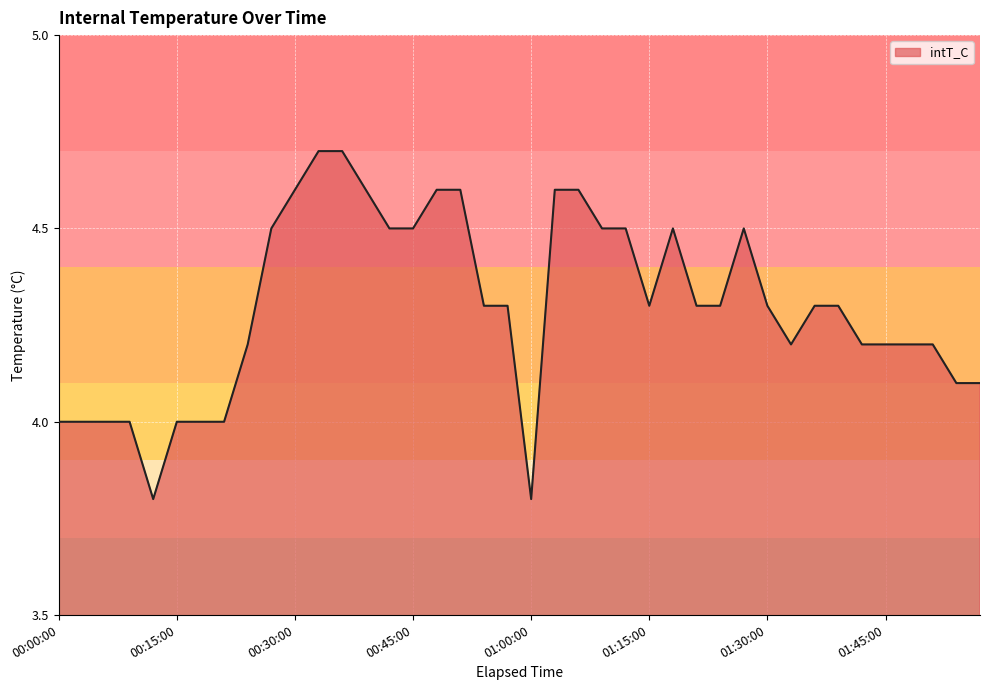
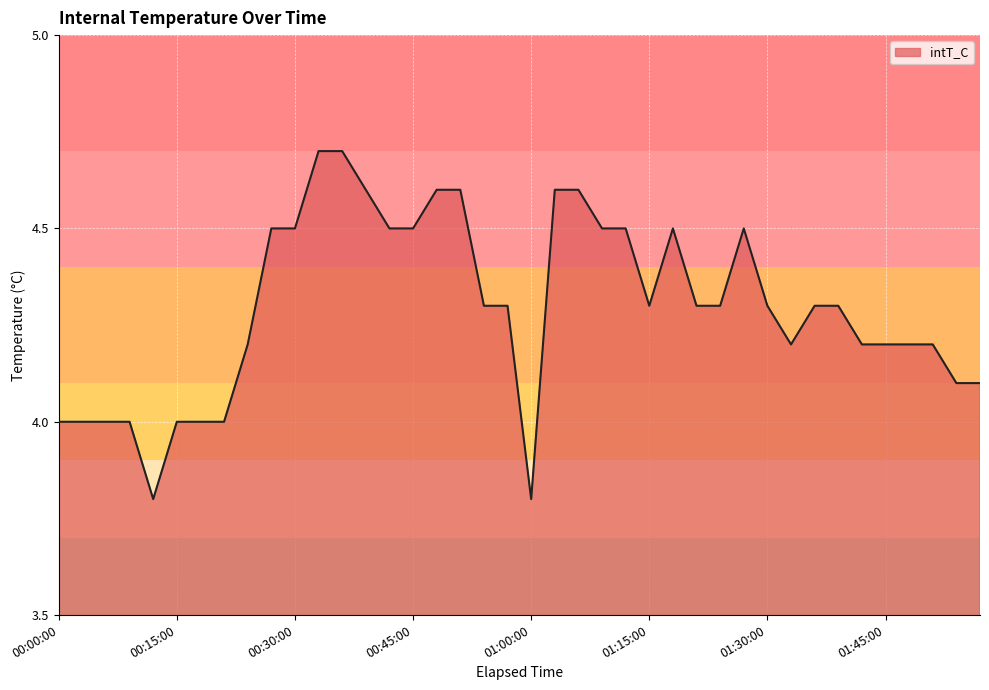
  {
    "00:00:00": 4.0,
    "00:15:00": 4.0,
-   "00:30:00": 4.6,
+   "00:30:00": 4.5,
    "00:45:00": 4.5,
    "01:00:00": 3.8,
    "01:15:00": 4.3,
    "01:30:00": 4.3,
    "01:45:00": 4.2
  }
